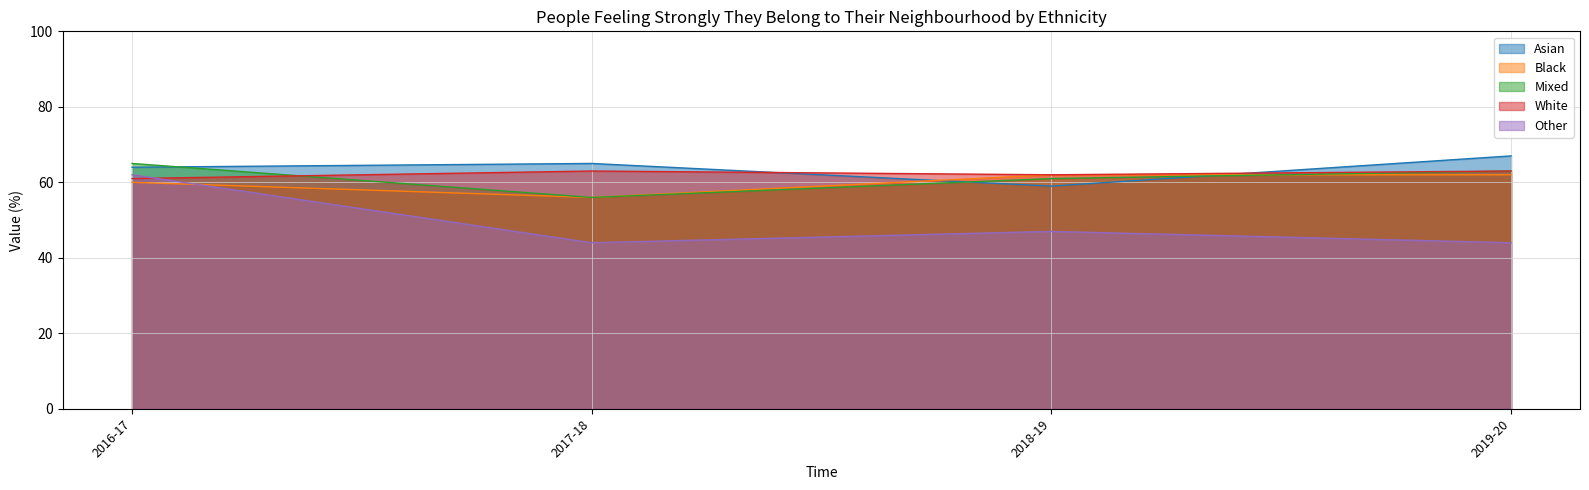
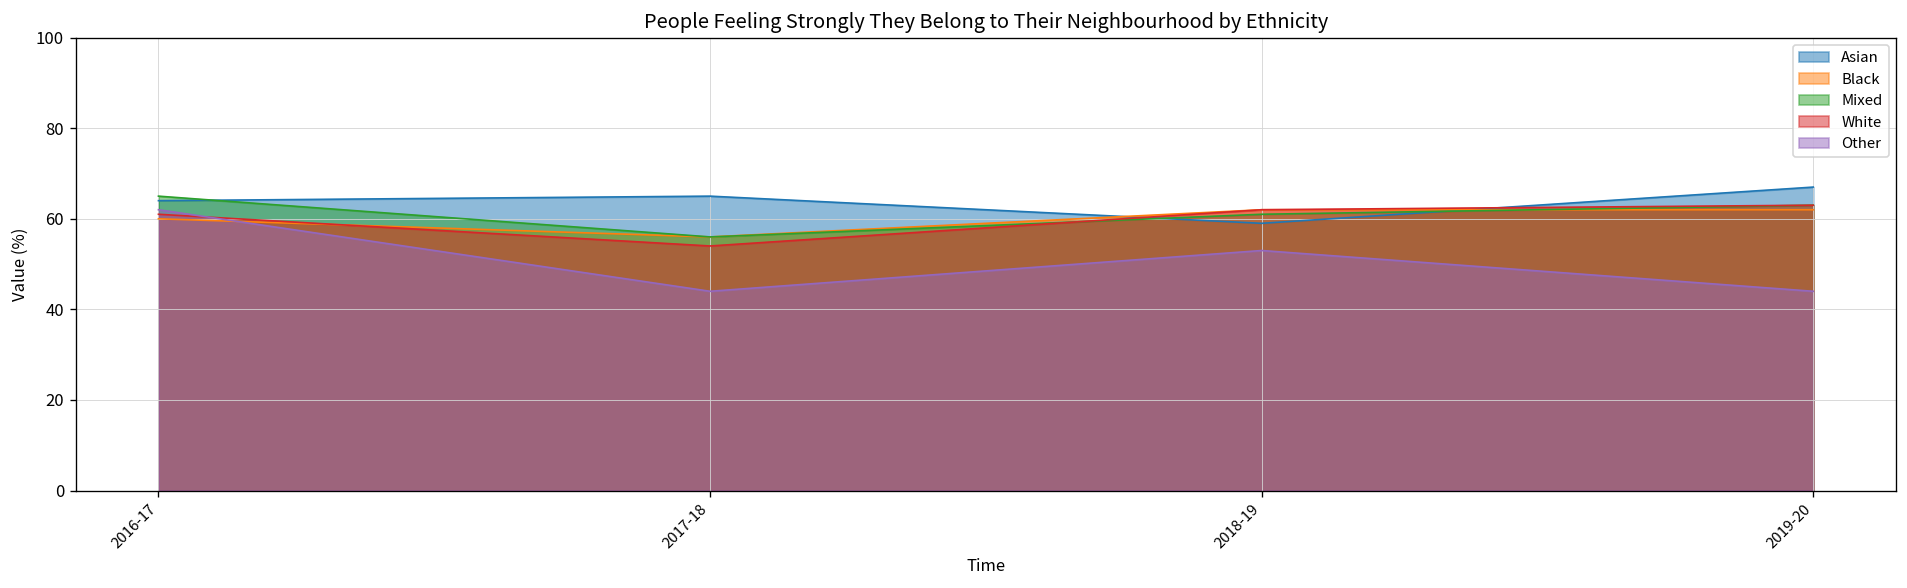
  {
    "Asian": {
      "2016-17": 64,
      "2017-18": 65,
      "2018-19": 59,
      "2019-20": 67
    },
    "Black": {
      "2016-17": 60,
      "2019-20": 62
    },
    "Mixed": {
      "2016-17": 65,
      "2018-19": 61
    },
    "White": {
      "2016-17": 61,
-     "2017-18": 63
+     "2017-18": 54
    },
    "Other": {
      "2016-17": 62,
      "2017-18": 44,
-     "2018-19": 47,
+     "2018-19": 53,
      "2019-20": 44
    }
  }
